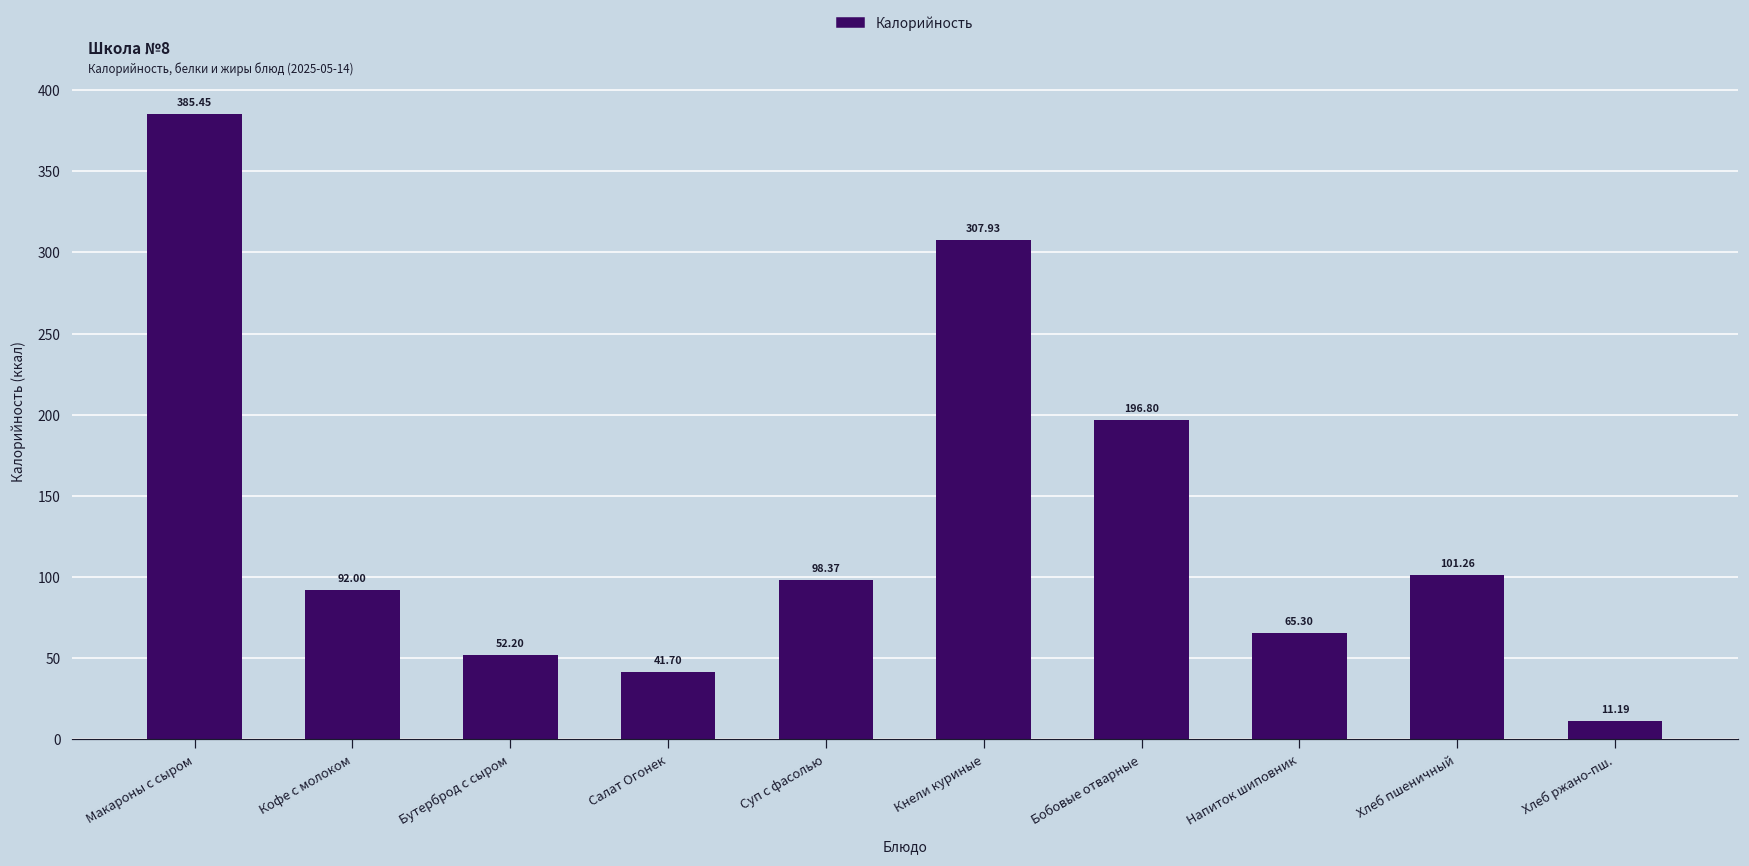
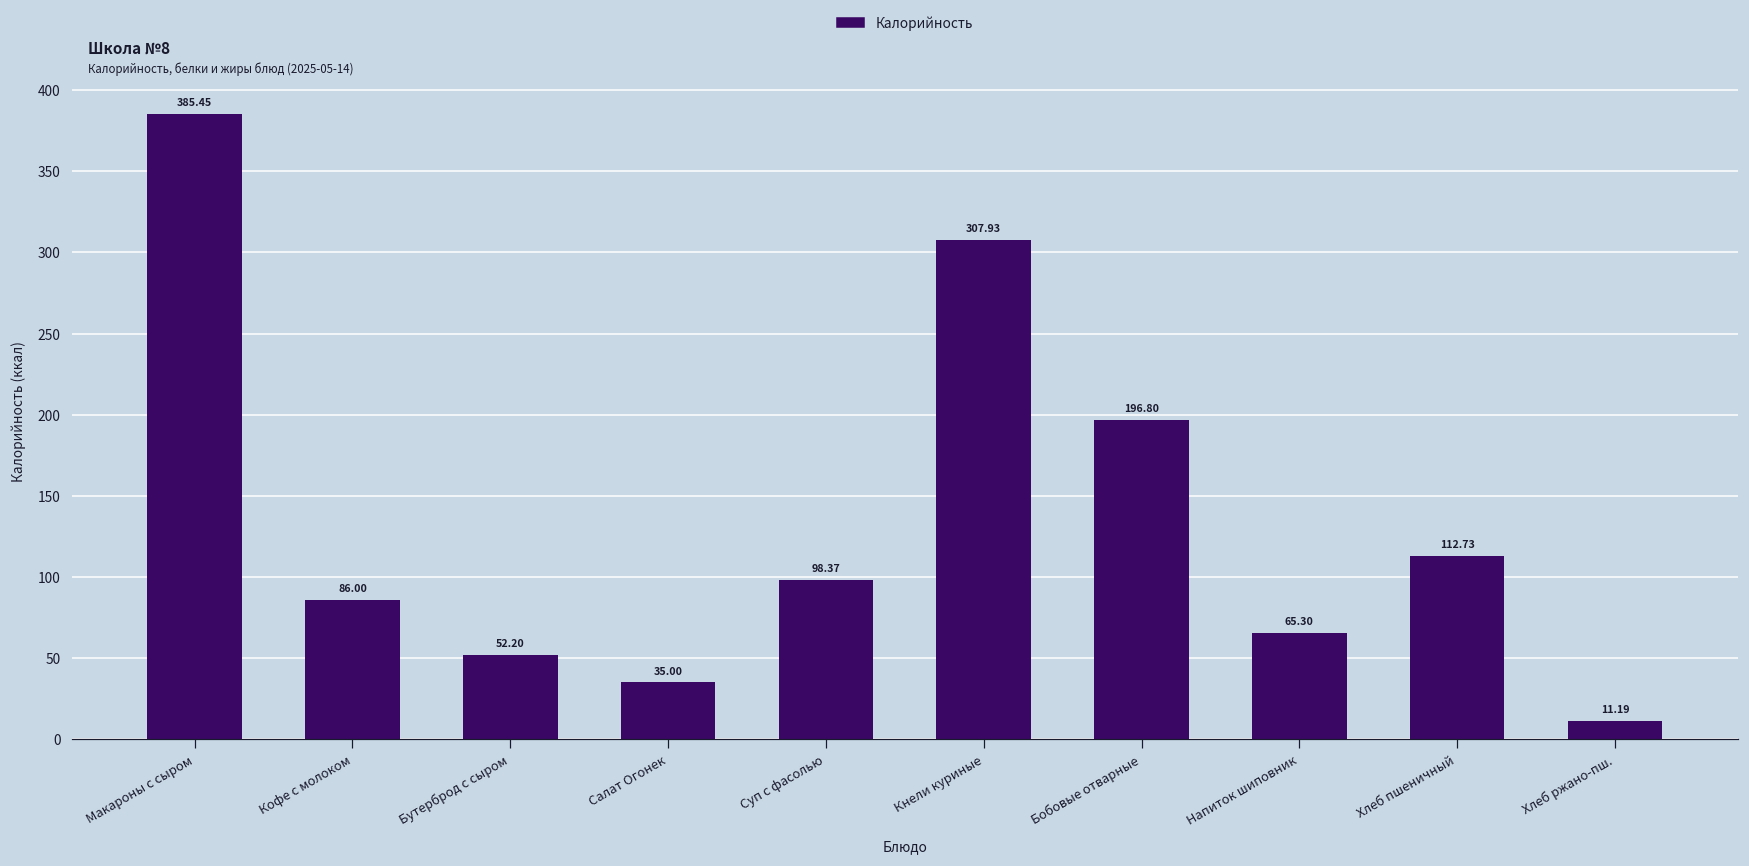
  {
    "Макароны с сыром": 385.45,
-   "Кофе с молоком": 92.00,
+   "Кофе с молоком": 86.00,
    "Бутерброд с сыром": 52.20,
-   "Салат Огонек": 41.70,
+   "Салат Огонек": 35.00,
    "Суп с фасолью": 98.37,
    "Кнели куриные": 307.93,
    "Бобовые отварные": 196.80,
    "Напиток шиповник": 65.30,
-   "Хлеб пшеничный": 101.26,
+   "Хлеб пшеничный": 112.73,
    "Хлеб ржано-пш.": 11.19
  }
